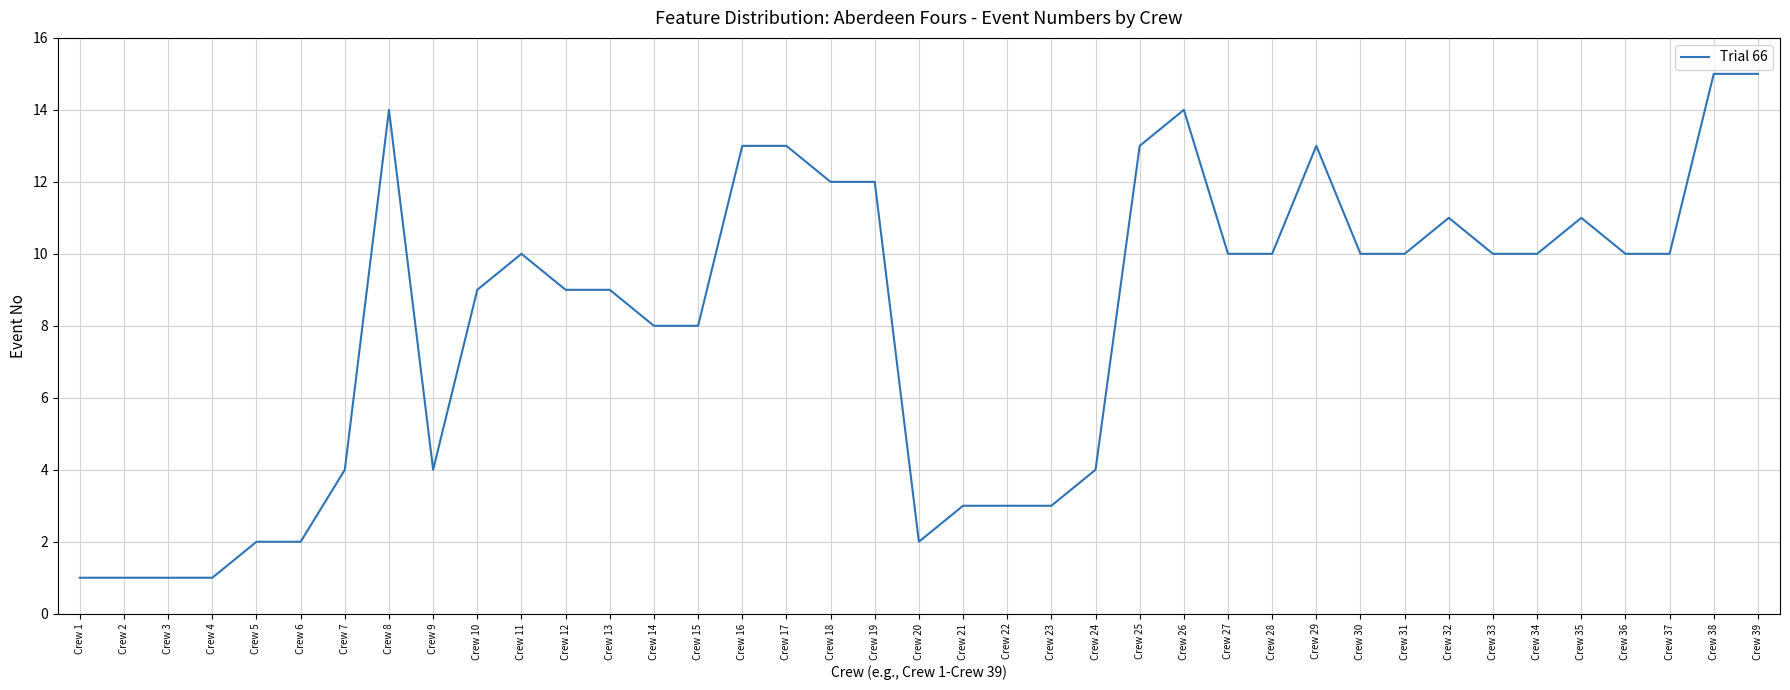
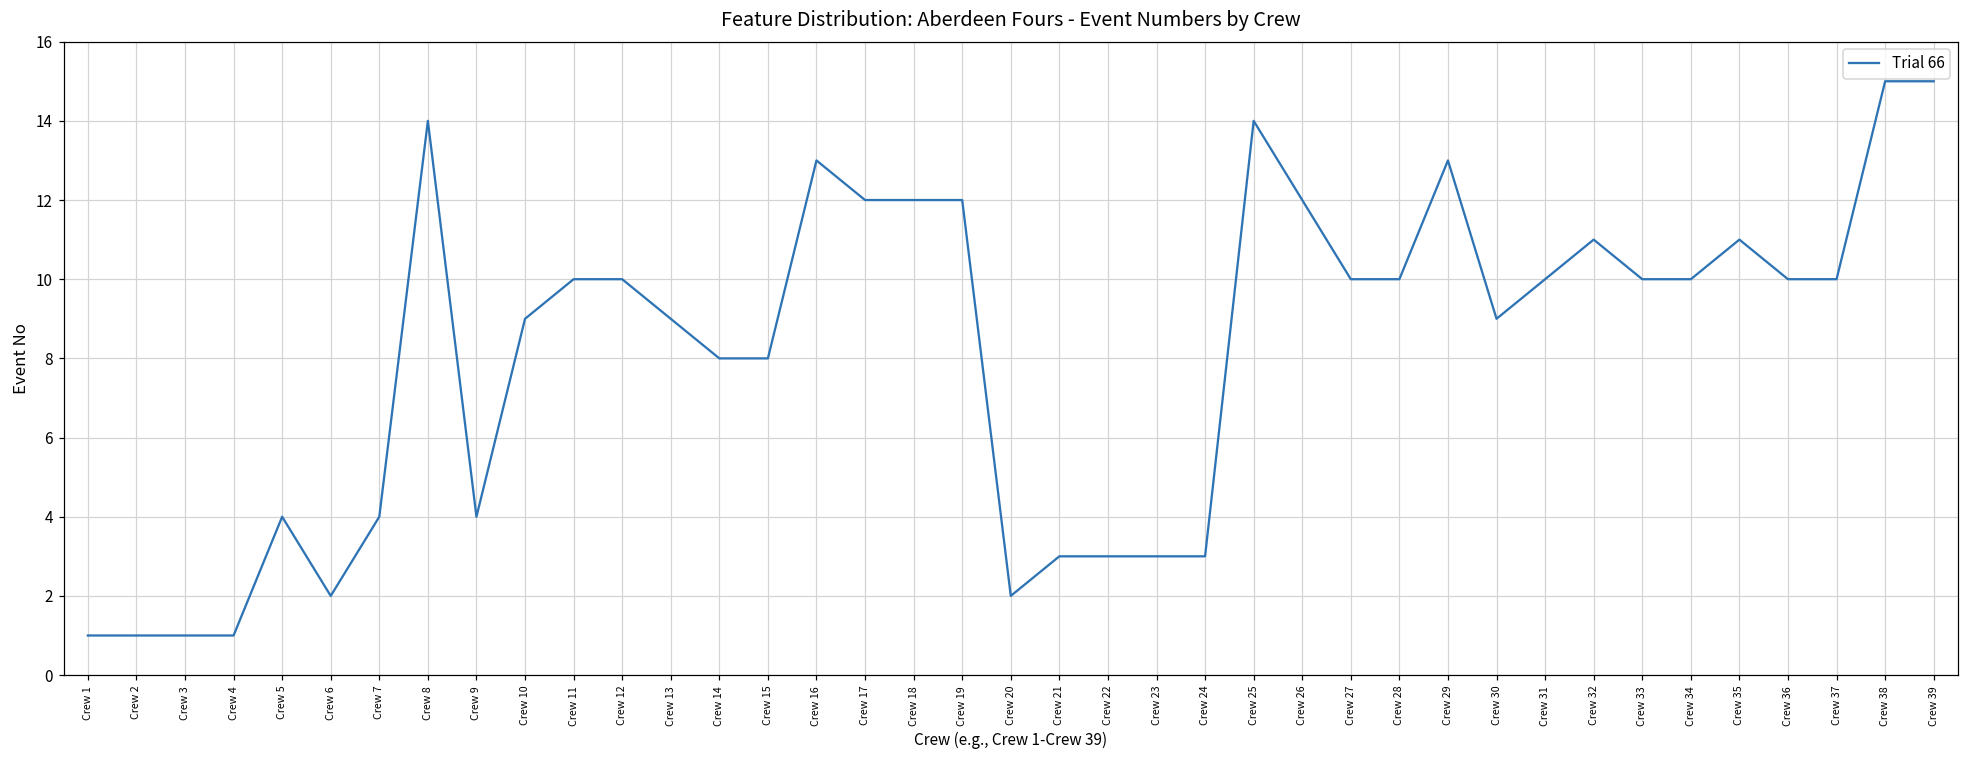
  {
    "Crew 1": 1,
    "Crew 2": 1,
    "Crew 3": 1,
    "Crew 4": 1,
-   "Crew 5": 2,
+   "Crew 5": 4,
    "Crew 6": 2,
    "Crew 7": 4,
    "Crew 8": 14,
    "Crew 9": 4,
    "Crew 10": 9,
    "Crew 11": 10,
-   "Crew 12": 9,
+   "Crew 12": 10,
    "Crew 13": 9,
    "Crew 14": 8,
    "Crew 15": 8,
    "Crew 16": 13,
-   "Crew 17": 13,
+   "Crew 17": 12,
    "Crew 18": 12,
    "Crew 19": 12,
    "Crew 20": 2,
    "Crew 21": 3,
    "Crew 22": 3,
    "Crew 23": 3,
-   "Crew 24": 4,
-   "Crew 25": 13,
-   "Crew 26": 14,
+   "Crew 24": 3,
+   "Crew 25": 14,
+   "Crew 26": 12,
    "Crew 27": 10,
    "Crew 28": 10,
    "Crew 29": 13,
-   "Crew 30": 10,
+   "Crew 30": 9,
    "Crew 31": 10,
    "Crew 32": 11,
    "Crew 33": 10,
    "Crew 34": 10,
    "Crew 35": 11,
    "Crew 36": 10,
    "Crew 37": 10,
    "Crew 38": 15,
    "Crew 39": 15
  }
